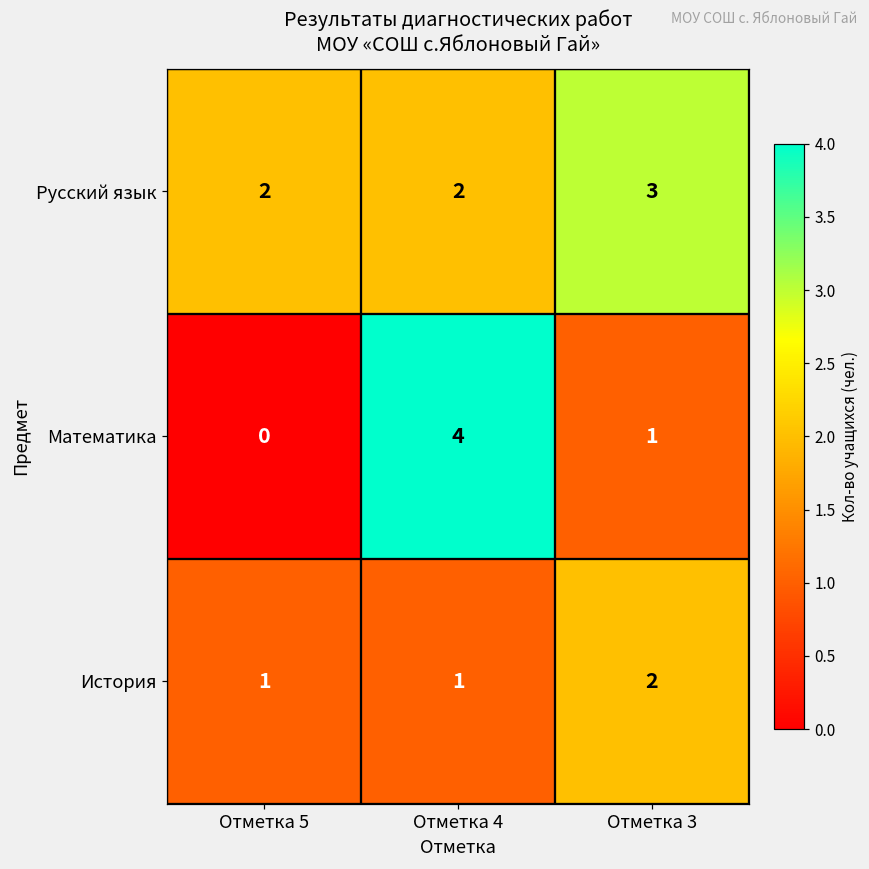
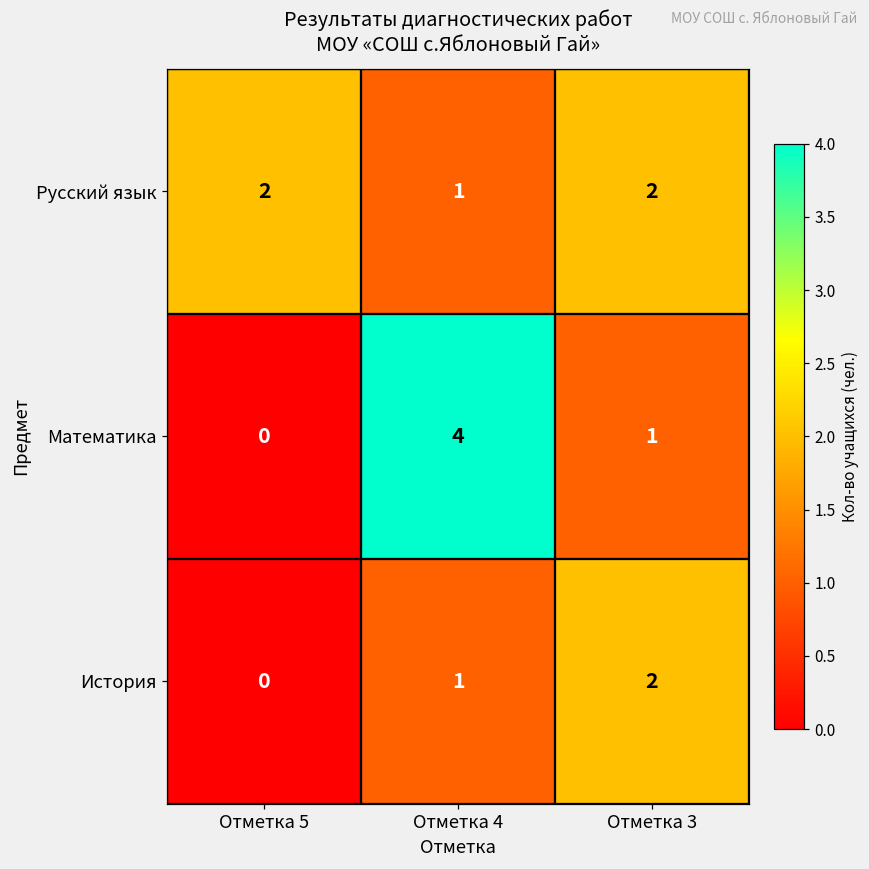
  {
    "Русский язык": {
      "Отметка 5": 2,
-     "Отметка 4": 2,
-     "Отметка 3": 3
+     "Отметка 4": 1,
+     "Отметка 3": 2
    },
    "Математика": {
      "Отметка 5": 0,
      "Отметка 4": 4,
      "Отметка 3": 1
    },
    "История": {
-     "Отметка 5": 1,
+     "Отметка 5": 0,
      "Отметка 4": 1,
      "Отметка 3": 2
    }
  }
